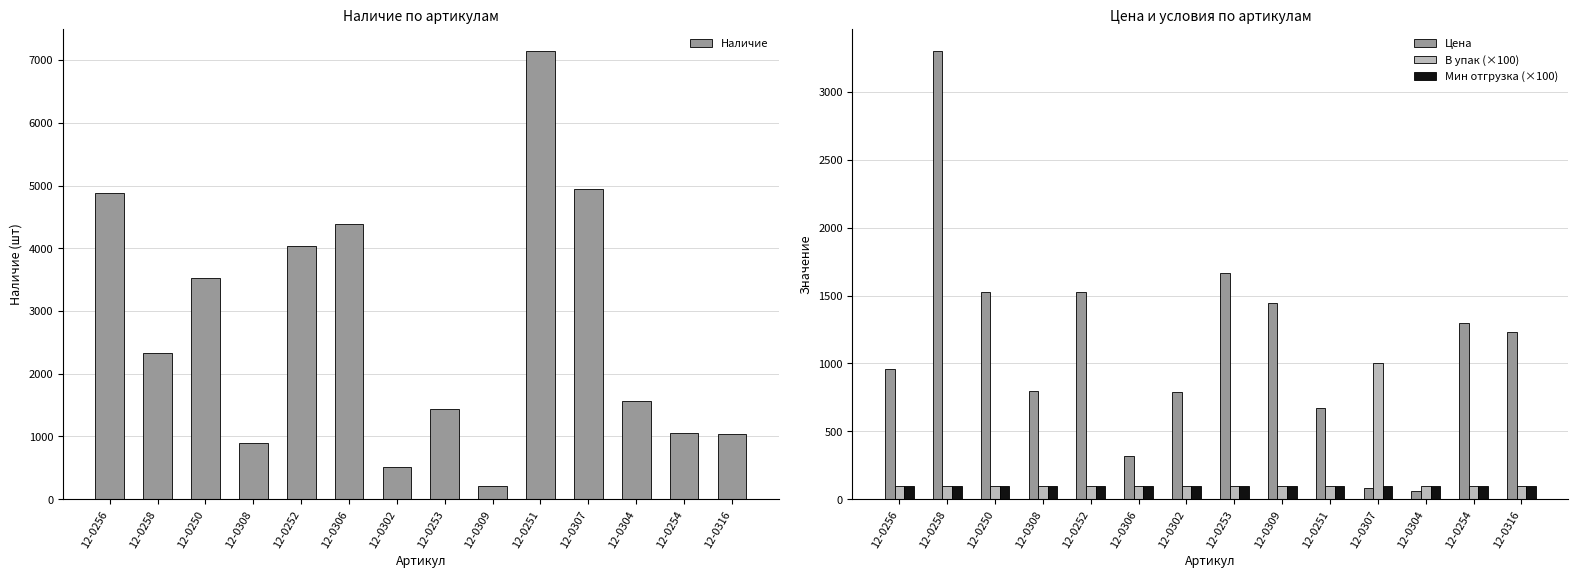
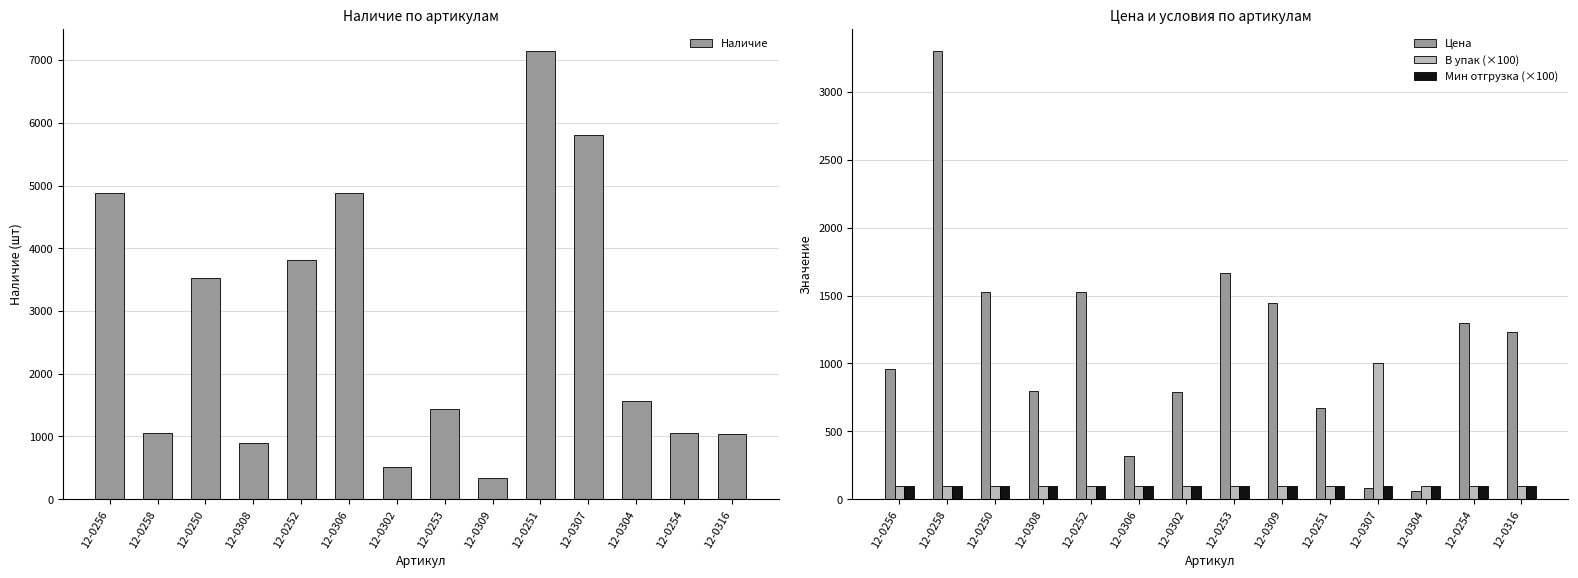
  {
    "Наличие по артикулам": {
      "12-0256": 4900,
-     "12-0258": 2300,
+     "12-0258": 1100,
      "12-0250": 3500,
      "12-0308": 900,
-     "12-0252": 4000,
-     "12-0306": 4400,
+     "12-0252": 3800,
+     "12-0306": 4900,
      "12-0302": 500,
      "12-0253": 1400,
-     "12-0309": 200,
+     "12-0309": 300,
      "12-0251": 7100,
-     "12-0307": 4900,
+     "12-0307": 5800,
      "12-0304": 1600,
      "12-0254": 1100,
      "12-0316": 1000
    },
    "Цена и условия по артикулам": {
      "Мин отгрузка (×100)": {
        "12-0256": 100,
        "12-0258": 100,
        "12-0250": 100,
        "12-0308": 100,
        "12-0252": 100,
        "12-0306": 100,
        "12-0302": 100,
        "12-0253": 100,
        "12-0309": 100,
        "12-0251": 100,
        "12-0307": 100,
        "12-0304": 100,
        "12-0254": 100,
        "12-0316": 100
      }
    }
  }
